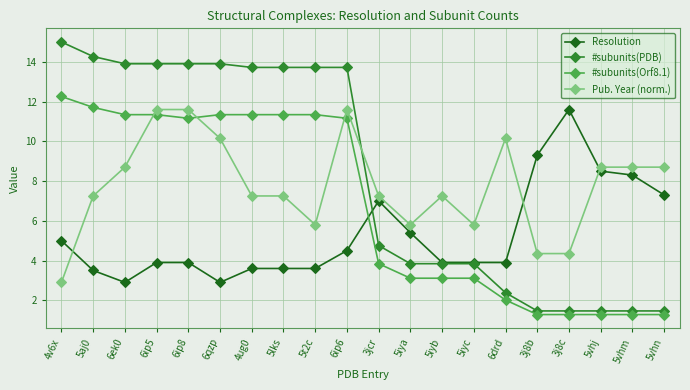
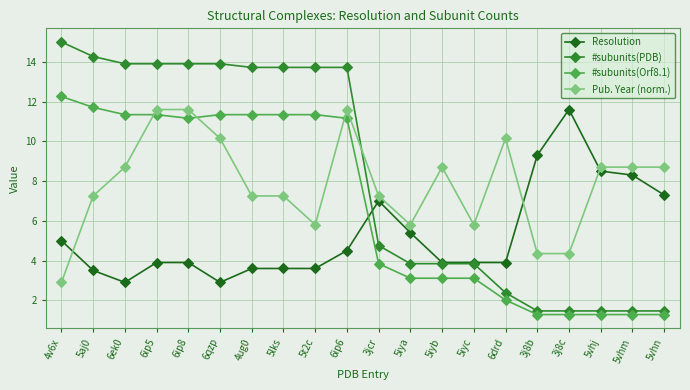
  {
    "Pub. Year (norm.)": {
      "4v6x": 2.9,
      "5aj0": 7.3,
      "6ek0": 8.7,
      "6ip5": 11.6,
      "6ip8": 11.6,
      "6qzp": 10.2,
      "4ug0": 7.3,
      "5lks": 7.3,
      "5t2c": 5.8,
      "6ip6": 11.6,
      "3jcr": 7.3,
      "5iya": 5.8,
-     "5iyb": 7.3,
+     "5iyb": 8.7,
      "5iyc": 5.8,
      "6drd": 10.2,
      "3j8b": 4.4,
      "3j8c": 4.4,
      "5vhj": 8.7,
      "5vhm": 8.7,
      "5vhn": 8.7
    }
  }
